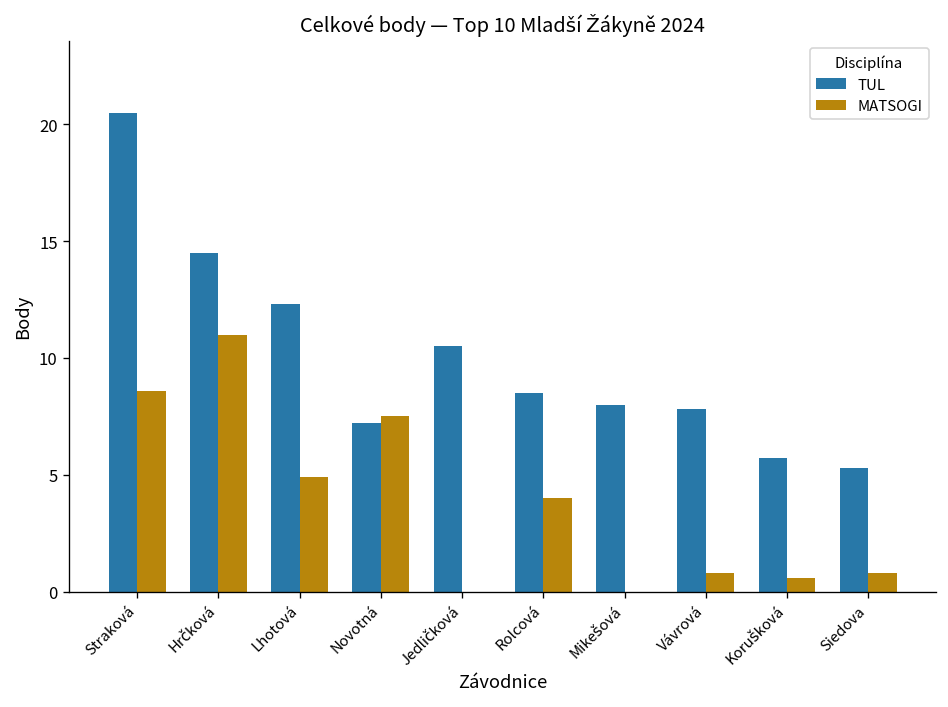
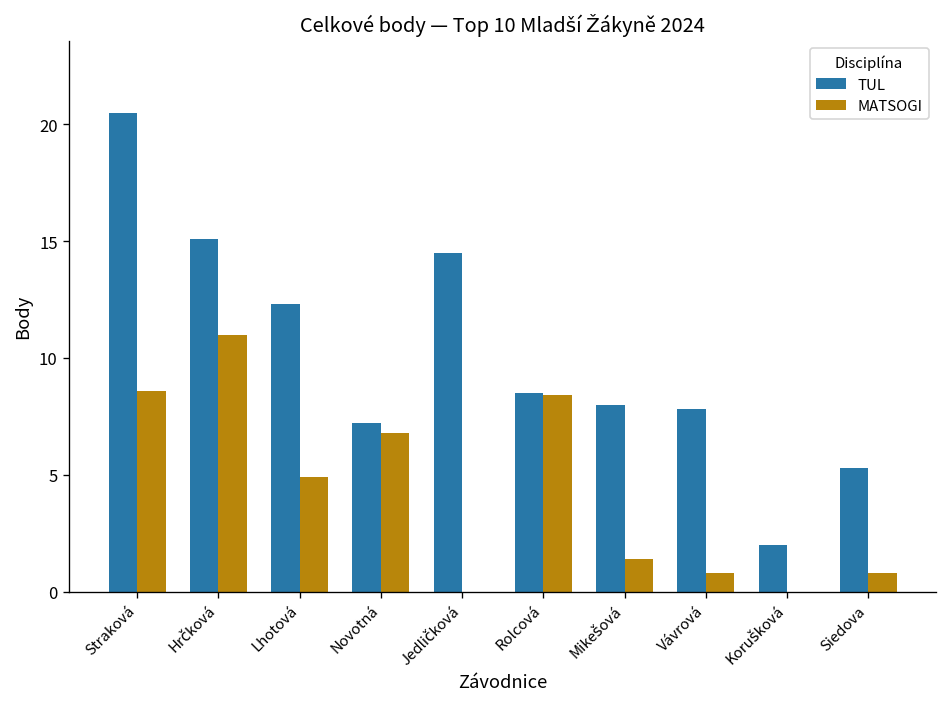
  {
    "TUL": {
      "Straková": 20.5,
-     "Hrčková": 14.5,
+     "Hrčková": 15.1,
      "Lhotová": 12.3,
      "Novotná": 7.2,
-     "Jedličková": 10.5,
+     "Jedličková": 14.5,
      "Rolcová": 8.5,
      "Mikešová": 8.0,
      "Vávrová": 7.8,
-     "Korušková": 5.7,
+     "Korušková": 2.0,
      "Siedova": 5.3
    },
    "MATSOGI": {
      "Straková": 8.6,
      "Hrčková": 11.0,
      "Lhotová": 4.9,
-     "Novotná": 7.5,
+     "Novotná": 6.8,
      "Jedličková": 0.0,
-     "Rolcová": 4.0,
-     "Mikešová": 0.0,
+     "Rolcová": 8.4,
+     "Mikešová": 1.4,
      "Vávrová": 0.8,
-     "Korušková": 0.6,
+     "Korušková": 0.0,
      "Siedova": 0.8
    }
  }
